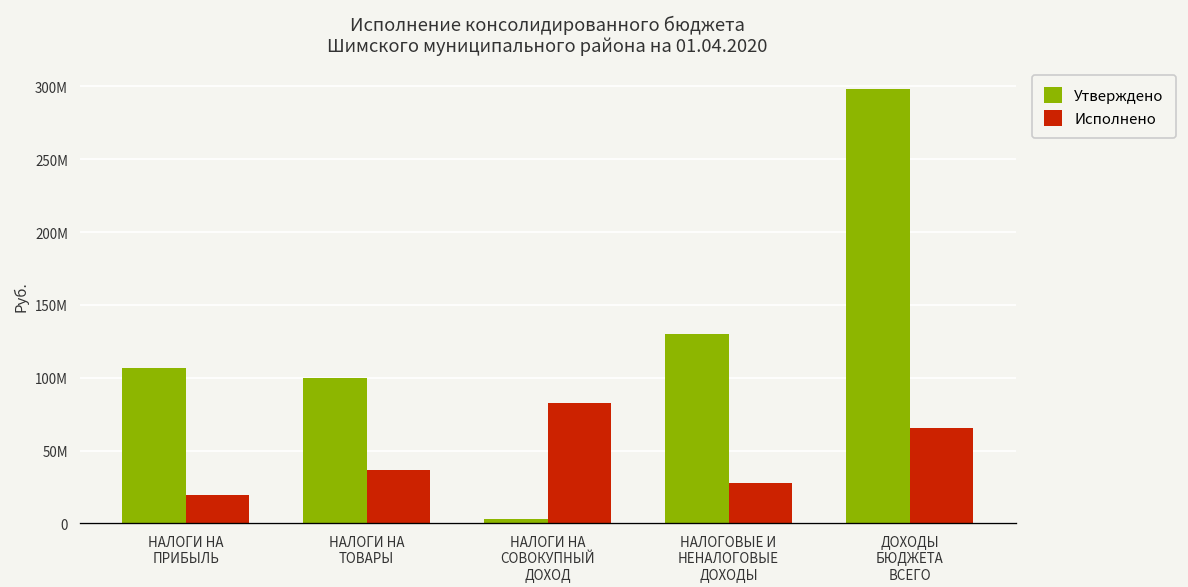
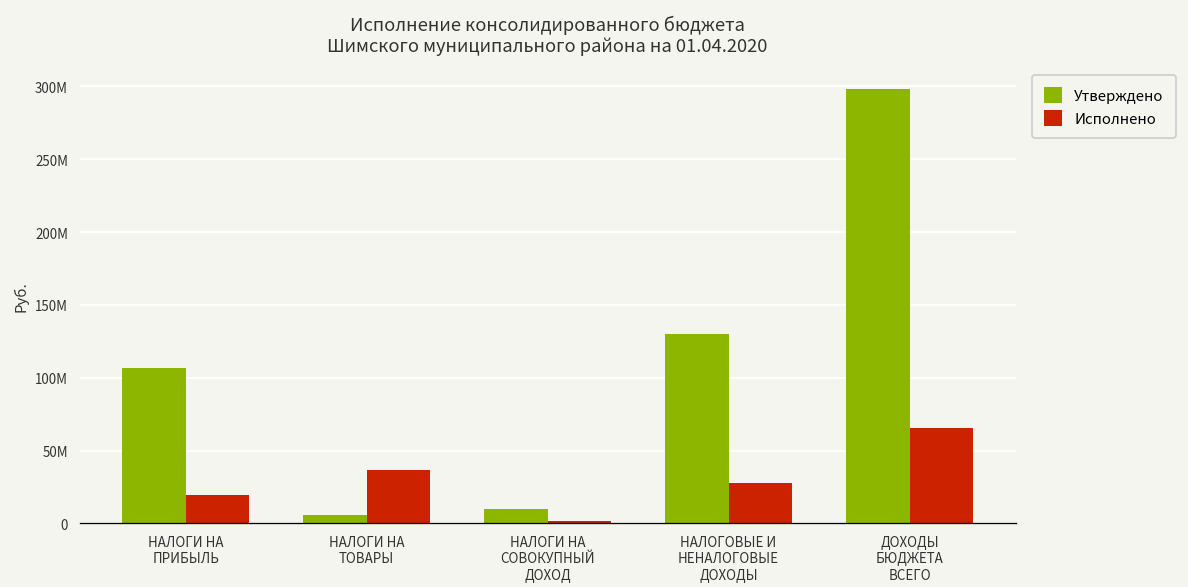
  {
    "Утверждено": {
      "НАЛОГИ НА ПРИБЫЛЬ": 107000000,
-     "НАЛОГИ НА ТОВАРЫ": 100000000,
-     "НАЛОГИ НА СОВОКУПНЫЙ ДОХОД": 3000000,
+     "НАЛОГИ НА ТОВАРЫ": 6000000,
+     "НАЛОГИ НА СОВОКУПНЫЙ ДОХОД": 10000000,
      "НАЛОГОВЫЕ И НЕНАЛОГОВЫЕ ДОХОДЫ": 130000000,
      "ДОХОДЫ БЮДЖЕТА ВСЕГО": 298000000
    },
    "Исполнено": {
      "НАЛОГИ НА ПРИБЫЛЬ": 20000000,
      "НАЛОГИ НА ТОВАРЫ": 37000000,
-     "НАЛОГИ НА СОВОКУПНЫЙ ДОХОД": 83000000,
+     "НАЛОГИ НА СОВОКУПНЫЙ ДОХОД": 2000000,
      "НАЛОГОВЫЕ И НЕНАЛОГОВЫЕ ДОХОДЫ": 28000000,
      "ДОХОДЫ БЮДЖЕТА ВСЕГО": 66000000
    }
  }
